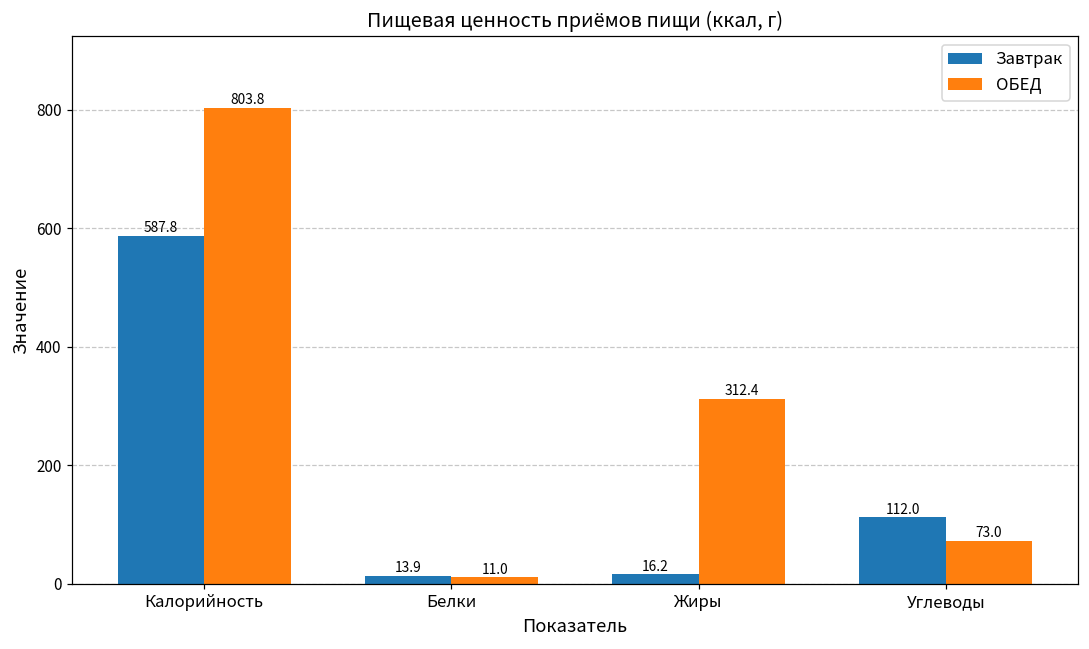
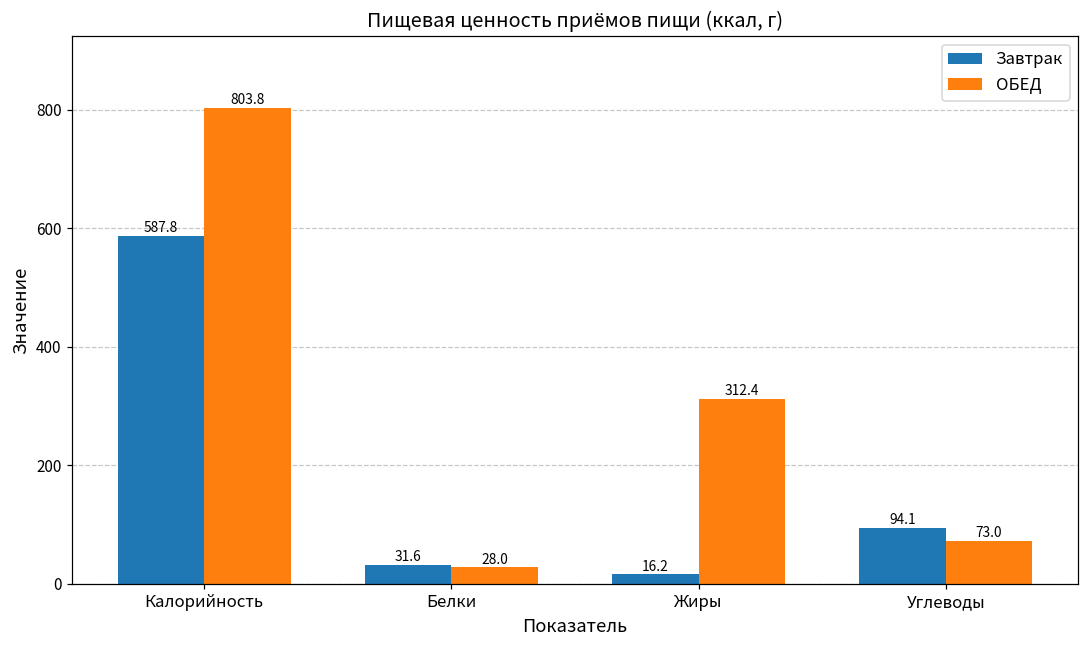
  {
    "Завтрак": {
      "Калорийность": 587.8,
-     "Белки": 13.9,
+     "Белки": 31.6,
      "Жиры": 16.2,
-     "Углеводы": 112.0
+     "Углеводы": 94.1
    },
    "ОБЕД": {
      "Калорийность": 803.8,
-     "Белки": 11.0,
+     "Белки": 28.0,
      "Жиры": 312.4,
      "Углеводы": 73.0
    }
  }
